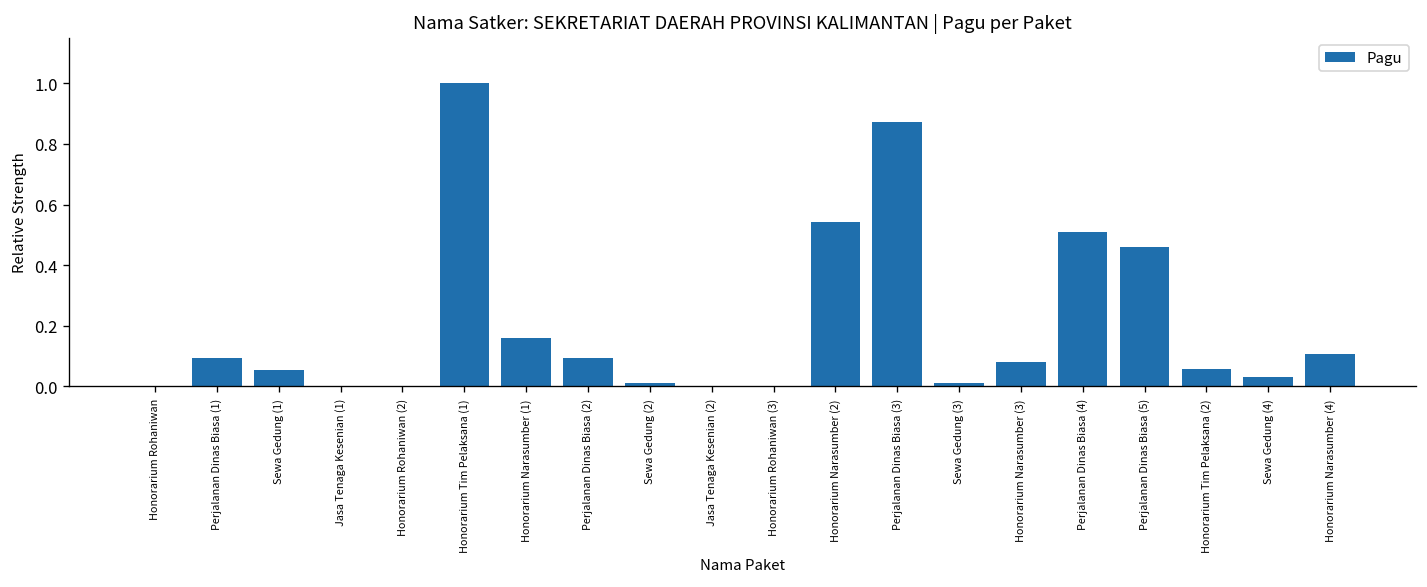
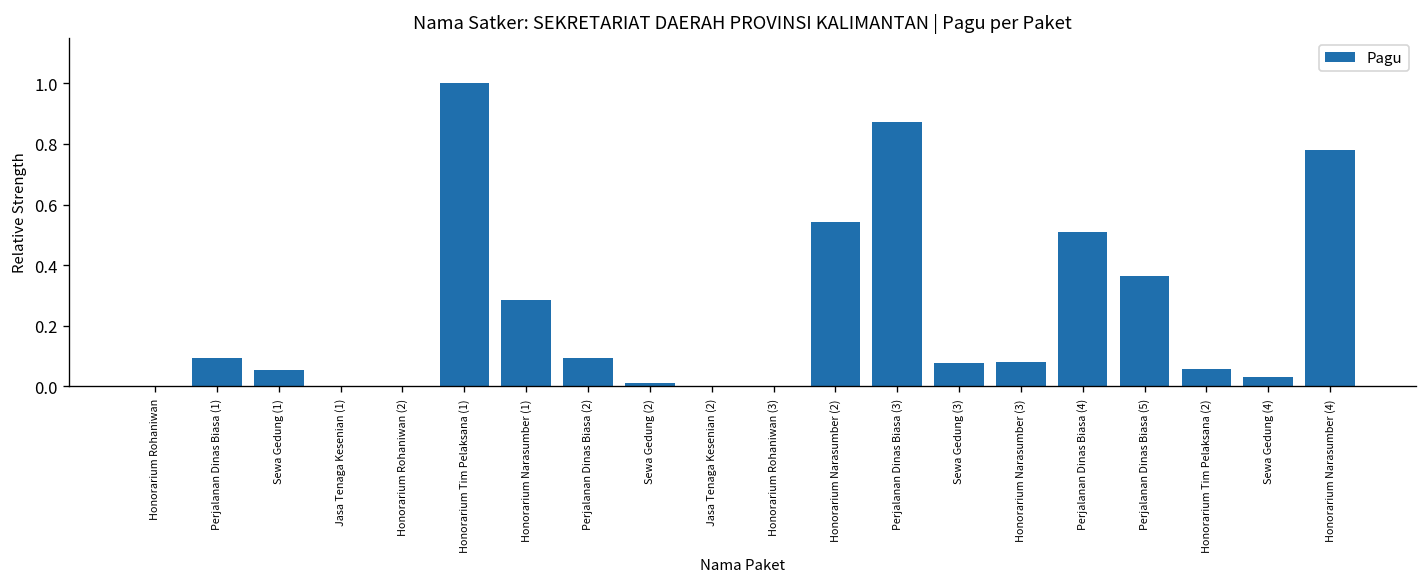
  {
    "Perjalanan Dinas Biasa (1)": 0.10,
    "Sewa Gedung (1)": 0.05,
    "Honorarium Tim Pelaksana (1)": 1.00,
-   "Honorarium Narasumber (1)": 0.16,
+   "Honorarium Narasumber (1)": 0.28,
    "Perjalanan Dinas Biasa (2)": 0.09,
    "Sewa Gedung (2)": 0.01,
    "Honorarium Narasumber (2)": 0.54,
    "Perjalanan Dinas Biasa (3)": 0.87,
-   "Sewa Gedung (3)": 0.01,
+   "Sewa Gedung (3)": 0.08,
    "Honorarium Narasumber (3)": 0.08,
    "Perjalanan Dinas Biasa (4)": 0.51,
-   "Perjalanan Dinas Biasa (5)": 0.46,
+   "Perjalanan Dinas Biasa (5)": 0.36,
    "Honorarium Tim Pelaksana (2)": 0.06,
    "Sewa Gedung (4)": 0.03,
-   "Honorarium Narasumber (4)": 0.11
+   "Honorarium Narasumber (4)": 0.78
  }
